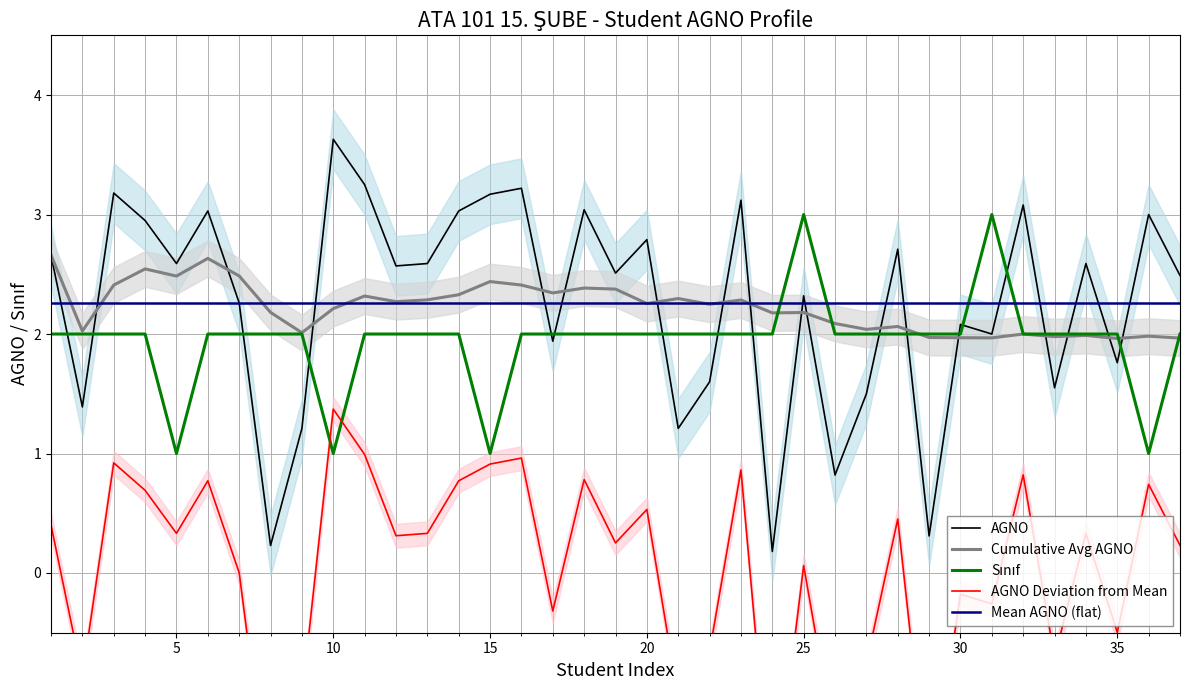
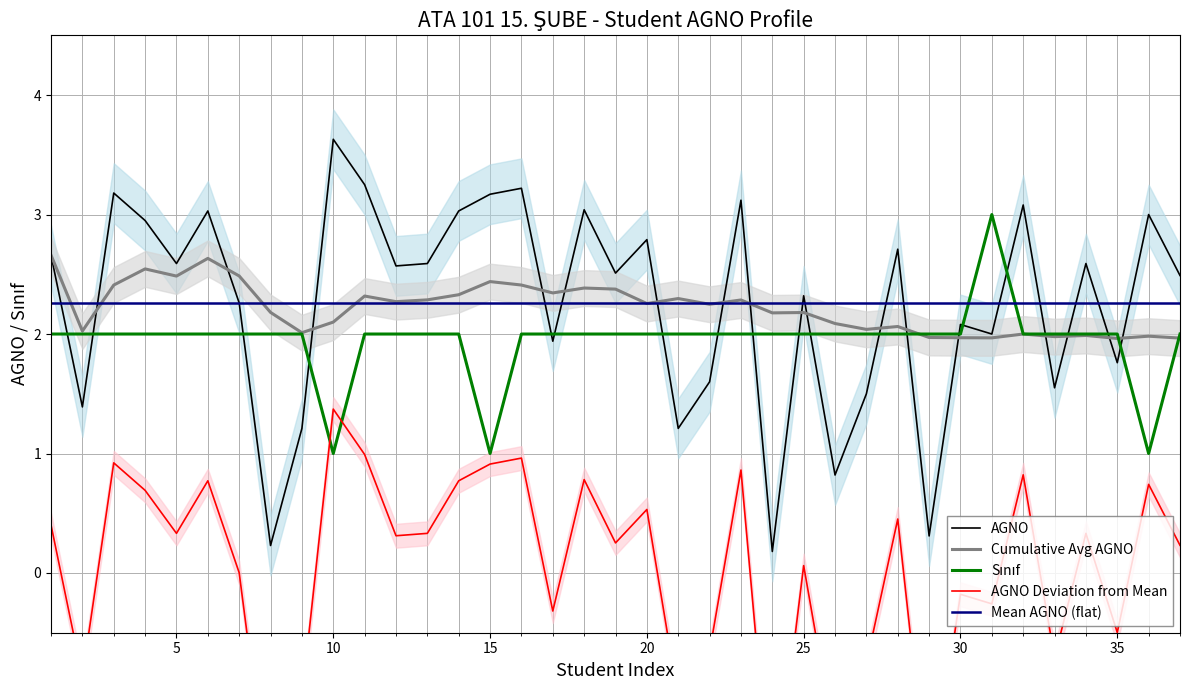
  {
    "AGNO": {
      "5": 2.59,
      "10": 3.63,
      "15": 3.17,
      "20": 2.79,
      "30": 2.08,
      "35": 1.76
    },
    "Cumulative Avg AGNO": {
      "5": 2.49,
-     "10": 2.21,
+     "10": 2.10,
      "15": 2.44,
      "20": 2.26,
      "25": 2.18,
      "30": 1.97,
      "35": 1.96
    },
    "Sınıf": {
-     "5": 1,
+     "5": 2,
      "10": 1,
      "20": 2,
-     "25": 3,
+     "25": 2,
      "30": 2
    },
    "AGNO Deviation from Mean": {
      "5": 0.33,
      "10": 1.37,
      "15": 0.91,
      "20": 0.53,
      "25": 0.06,
      "35": -0.50
    }
  }
